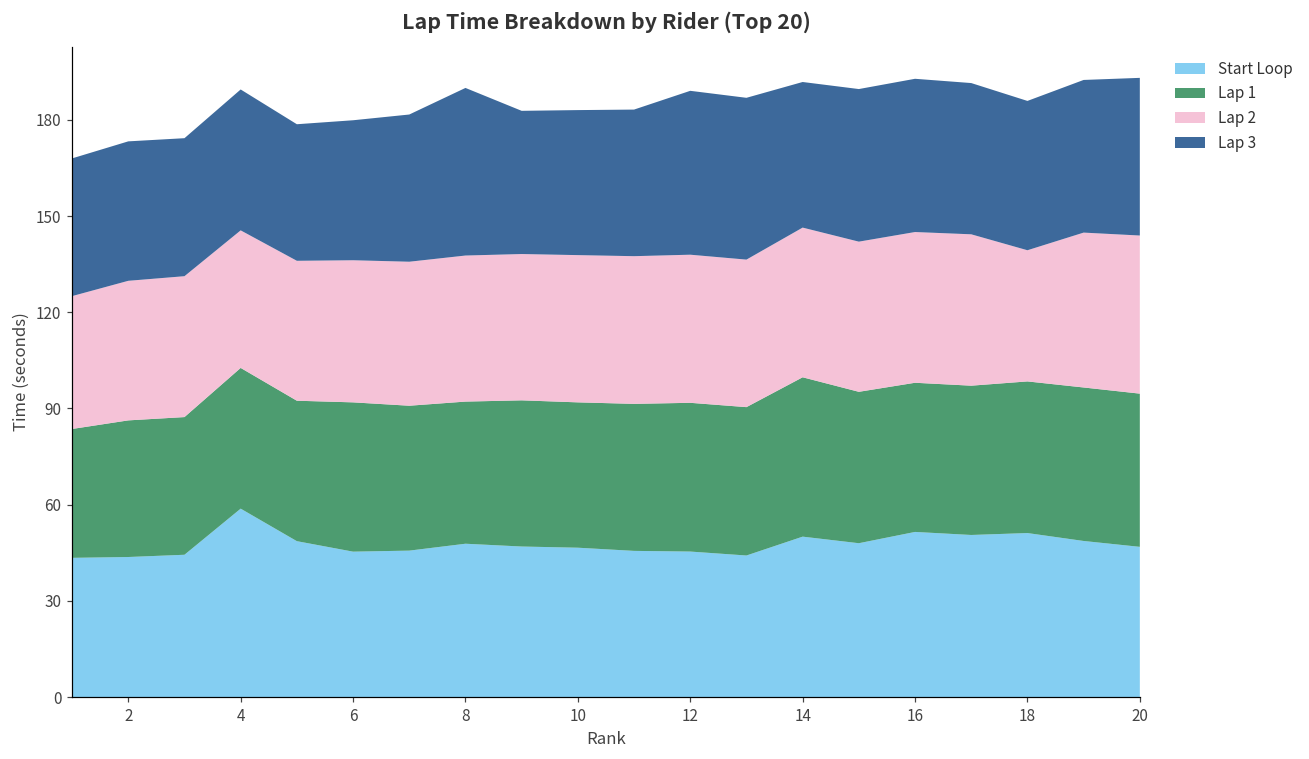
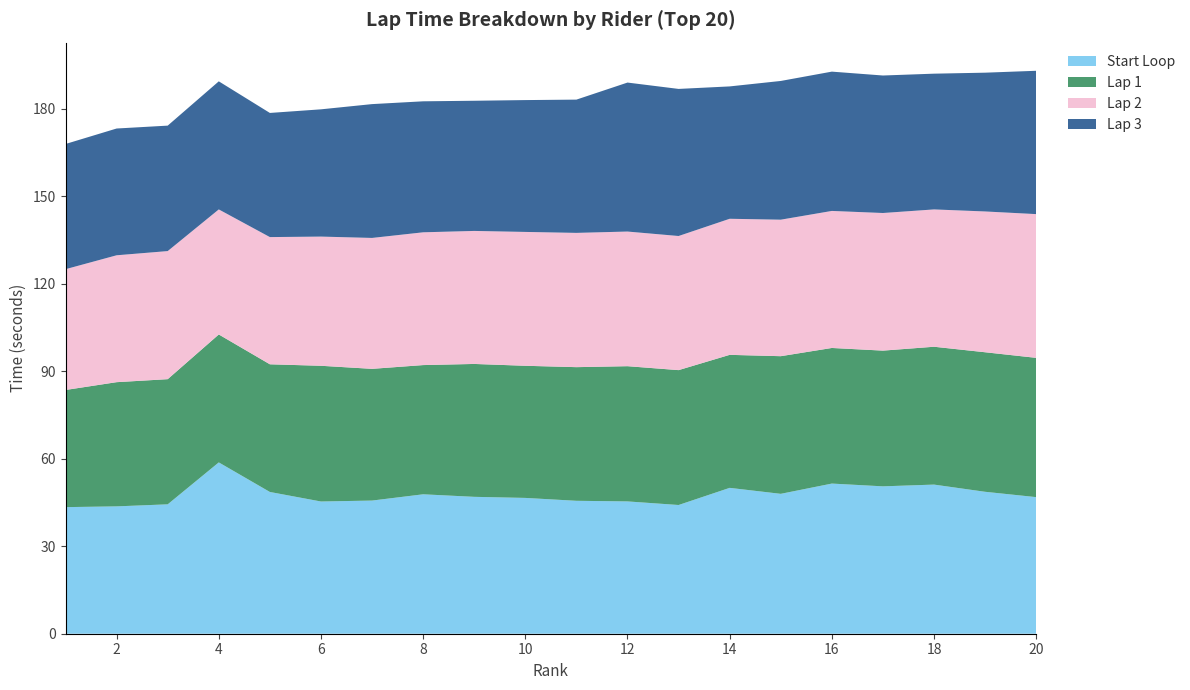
  {
    "Start Loop": {
      "2": 44,
      "4": 59,
      "6": 45,
      "8": 48,
      "10": 47,
      "12": 45,
      "14": 50,
      "16": 52,
      "18": 51,
      "20": 47
    },
    "Lap 1": {
      "2": 43,
      "4": 44,
      "6": 47,
      "8": 44,
      "10": 45,
      "12": 46,
-     "14": 50,
+     "14": 46,
      "16": 47,
      "18": 47,
      "20": 48
    },
    "Lap 2": {
      "2": 44,
      "4": 43,
      "6": 44,
      "8": 46,
      "10": 46,
      "12": 46,
      "14": 47,
      "16": 47,
-     "18": 41,
+     "18": 47,
      "20": 49
    },
    "Lap 3": {
      "2": 43,
      "4": 44,
      "6": 44,
-     "8": 52,
+     "8": 45,
      "10": 45,
      "12": 51,
      "14": 45,
      "16": 48,
      "18": 47,
      "20": 49
    }
  }
